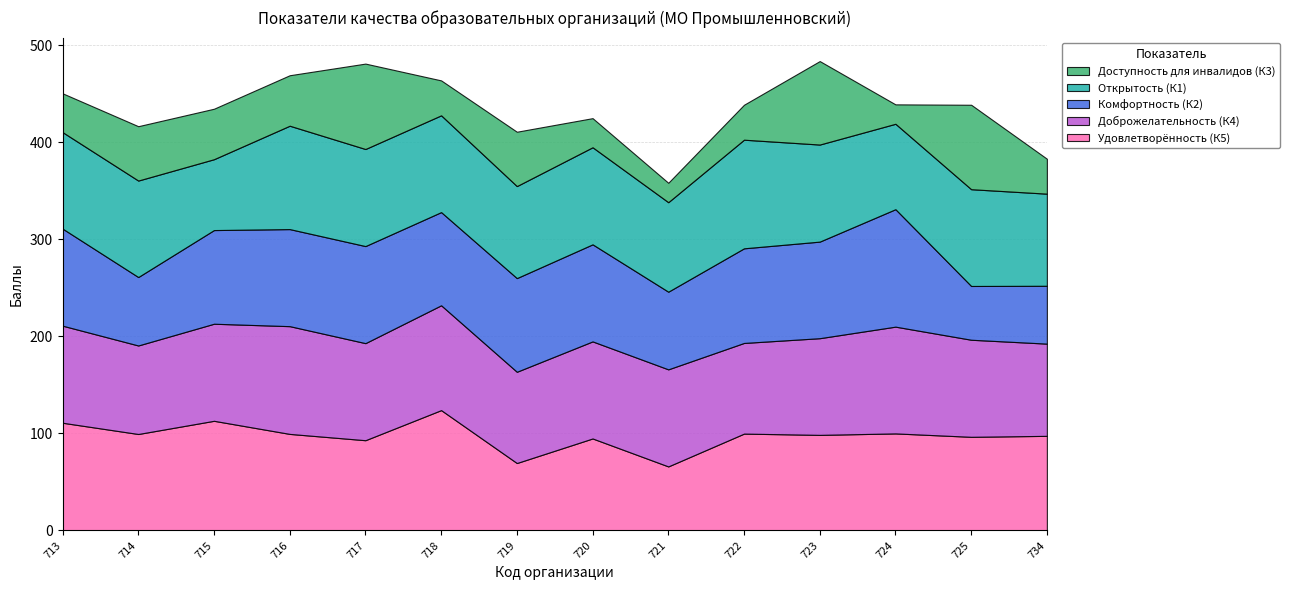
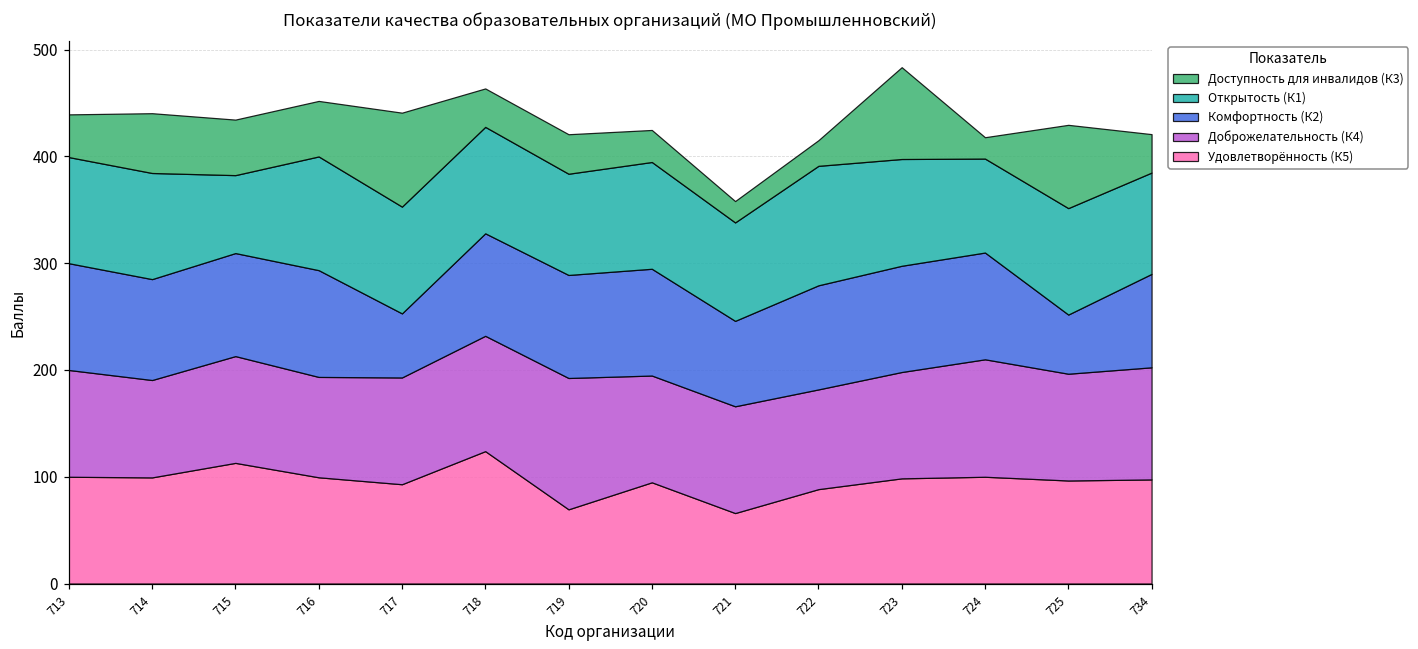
  {
    "Удовлетворённость (К5)": {
-     "713": 110,
+     "713": 100,
      "714": 100,
      "715": 110,
      "716": 100,
      "717": 90,
      "718": 120,
      "719": 70,
      "720": 90,
      "721": 70,
-     "722": 100,
+     "722": 90,
      "723": 100,
      "724": 100,
      "725": 100,
      "734": 100
    },
    "Доброжелательность (К4)": {
      "713": 100,
      "714": 90,
      "715": 100,
-     "716": 110,
+     "716": 90,
      "717": 100,
      "718": 110,
-     "719": 90,
+     "719": 120,
      "720": 100,
      "721": 100,
      "722": 90,
      "723": 100,
      "724": 110,
      "725": 100,
-     "734": 100
+     "734": 110
    },
    "Комфортность (К2)": {
      "713": 100,
-     "714": 70,
+     "714": 90,
      "715": 100,
      "716": 100,
-     "717": 100,
+     "717": 60,
      "718": 100,
      "719": 100,
      "720": 100,
      "721": 80,
      "722": 100,
      "723": 100,
-     "724": 120,
+     "724": 100,
      "725": 60,
-     "734": 60
+     "734": 90
    },
    "Открытость (К1)": {
      "713": 100,
      "714": 100,
      "715": 70,
      "716": 110,
      "717": 100,
      "718": 100,
      "719": 90,
      "720": 100,
      "721": 90,
      "722": 110,
      "723": 100,
      "724": 90,
      "725": 100,
      "734": 90
    },
    "Доступность для инвалидов (К3)": {
      "713": 40,
      "714": 60,
      "715": 50,
      "716": 50,
      "717": 90,
      "718": 40,
-     "719": 60,
+     "719": 40,
      "720": 30,
      "721": 20,
-     "722": 40,
+     "722": 20,
      "723": 90,
      "724": 20,
-     "725": 90,
+     "725": 80,
      "734": 40
    }
  }
